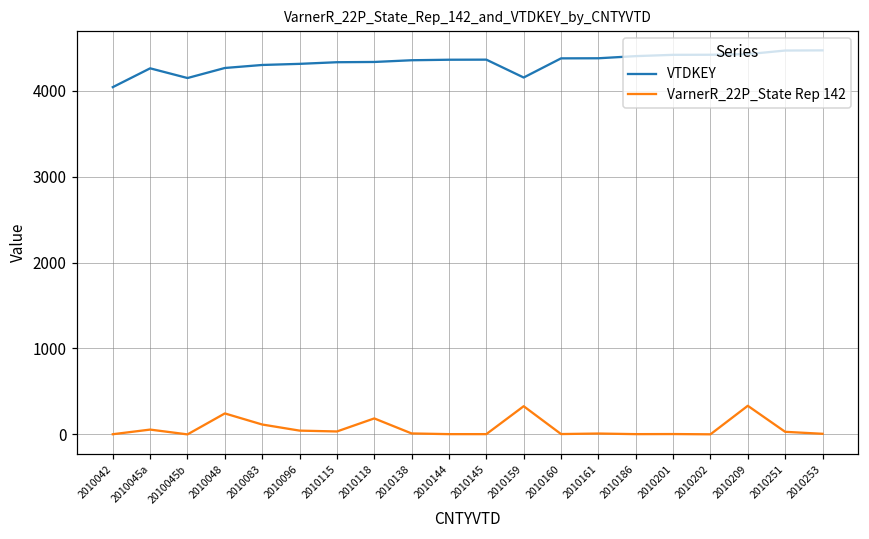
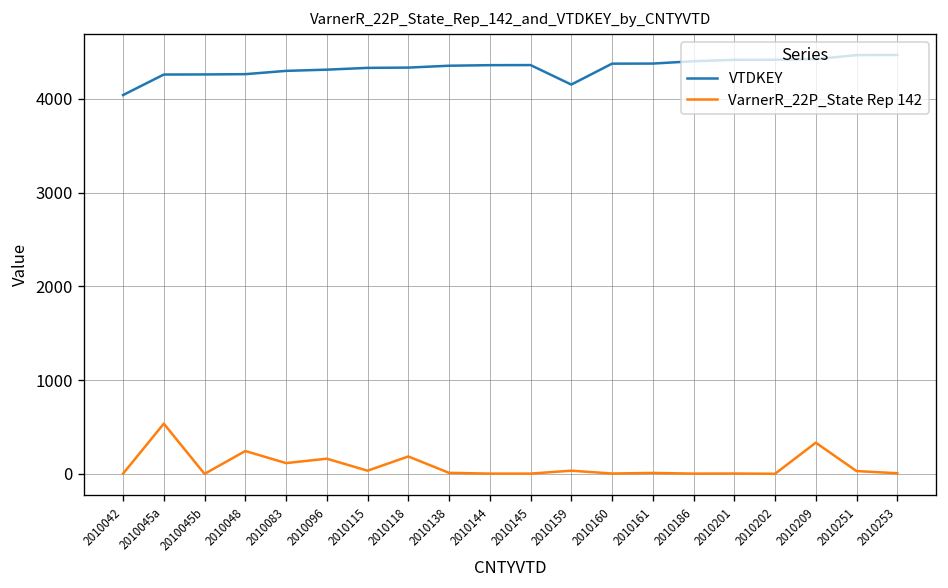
  {
    "VTDKEY": {
      "2010042": 4000,
      "2010045a": 4300,
-     "2010045b": 4100,
+     "2010045b": 4300,
      "2010048": 4300,
      "2010083": 4300,
      "2010096": 4300,
      "2010115": 4300,
      "2010118": 4300,
      "2010138": 4400,
      "2010144": 4400,
      "2010145": 4400,
      "2010159": 4200,
      "2010160": 4400,
      "2010161": 4400
    },
    "VarnerR_22P_State Rep 142": {
      "2010042": 0,
-     "2010045a": 100,
+     "2010045a": 500,
      "2010045b": 0,
      "2010048": 200,
      "2010083": 100,
-     "2010096": 0,
+     "2010096": 200,
      "2010115": 0,
      "2010118": 200,
      "2010138": 0,
      "2010144": 0,
      "2010145": 0,
-     "2010159": 300,
+     "2010159": 0,
      "2010160": 0,
      "2010161": 0,
      "2010186": 0,
      "2010201": 0,
      "2010202": 0,
      "2010209": 300,
      "2010251": 0,
      "2010253": 0
    }
  }
